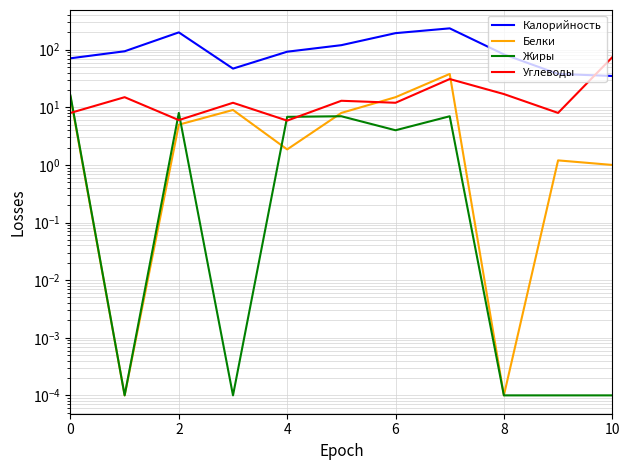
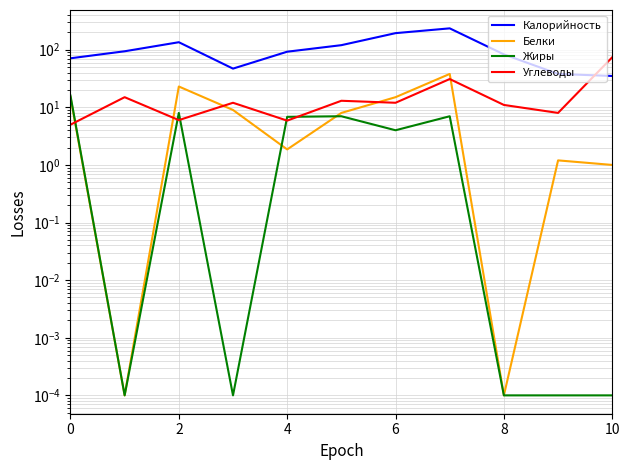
  {
    "Калорийность": {
      "0": 70,
-     "2": 200,
+     "2": 140,
      "4": 90,
      "6": 190,
      "10": 40
    },
    "Белки": {
-     "2": 5,
+     "2": 23,
      "4": 2,
      "6": 15,
      "10": 1
    },
    "Жиры": {
      "2": 8,
      "4": 7,
      "6": 4,
      "10": 0.00010
    },
    "Углеводы": {
-     "0": 8,
+     "0": 5,
      "2": 6,
      "4": 6,
      "6": 12,
-     "8": 17,
+     "8": 11,
      "10": 70
    }
  }
